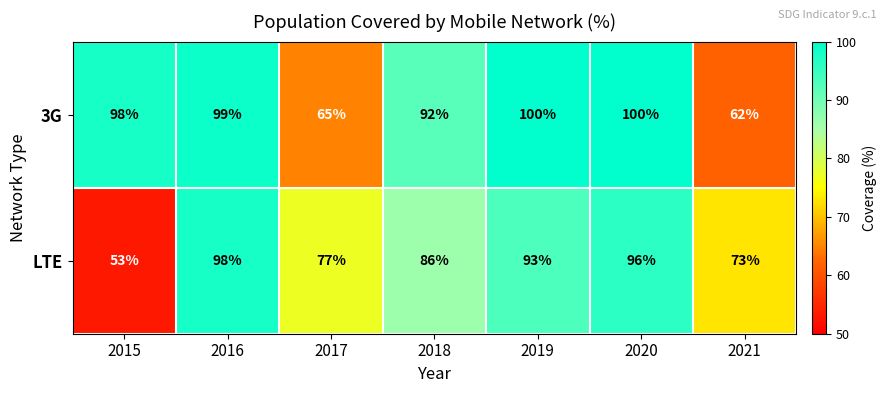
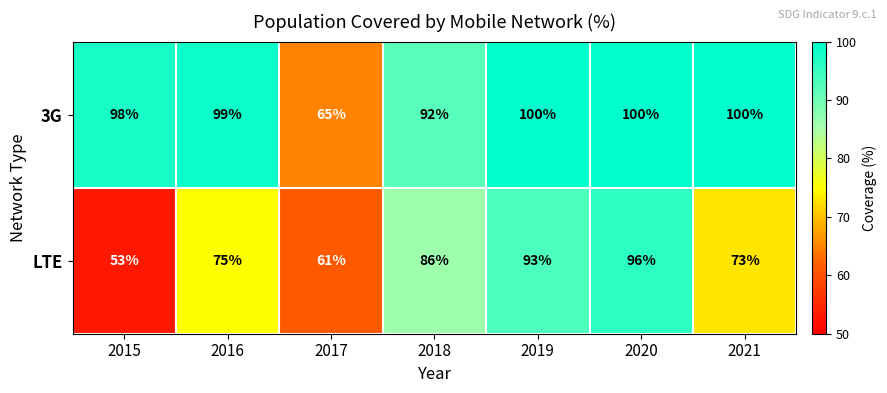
  {
    "3G": {
      "2015": "98%",
      "2016": "99%",
      "2017": "65%",
      "2018": "92%",
      "2019": "100%",
      "2020": "100%",
-     "2021": "62%"
+     "2021": "100%"
    },
    "LTE": {
      "2015": "53%",
-     "2016": "98%",
-     "2017": "77%",
+     "2016": "75%",
+     "2017": "61%",
      "2018": "86%",
      "2019": "93%",
      "2020": "96%",
      "2021": "73%"
    }
  }
